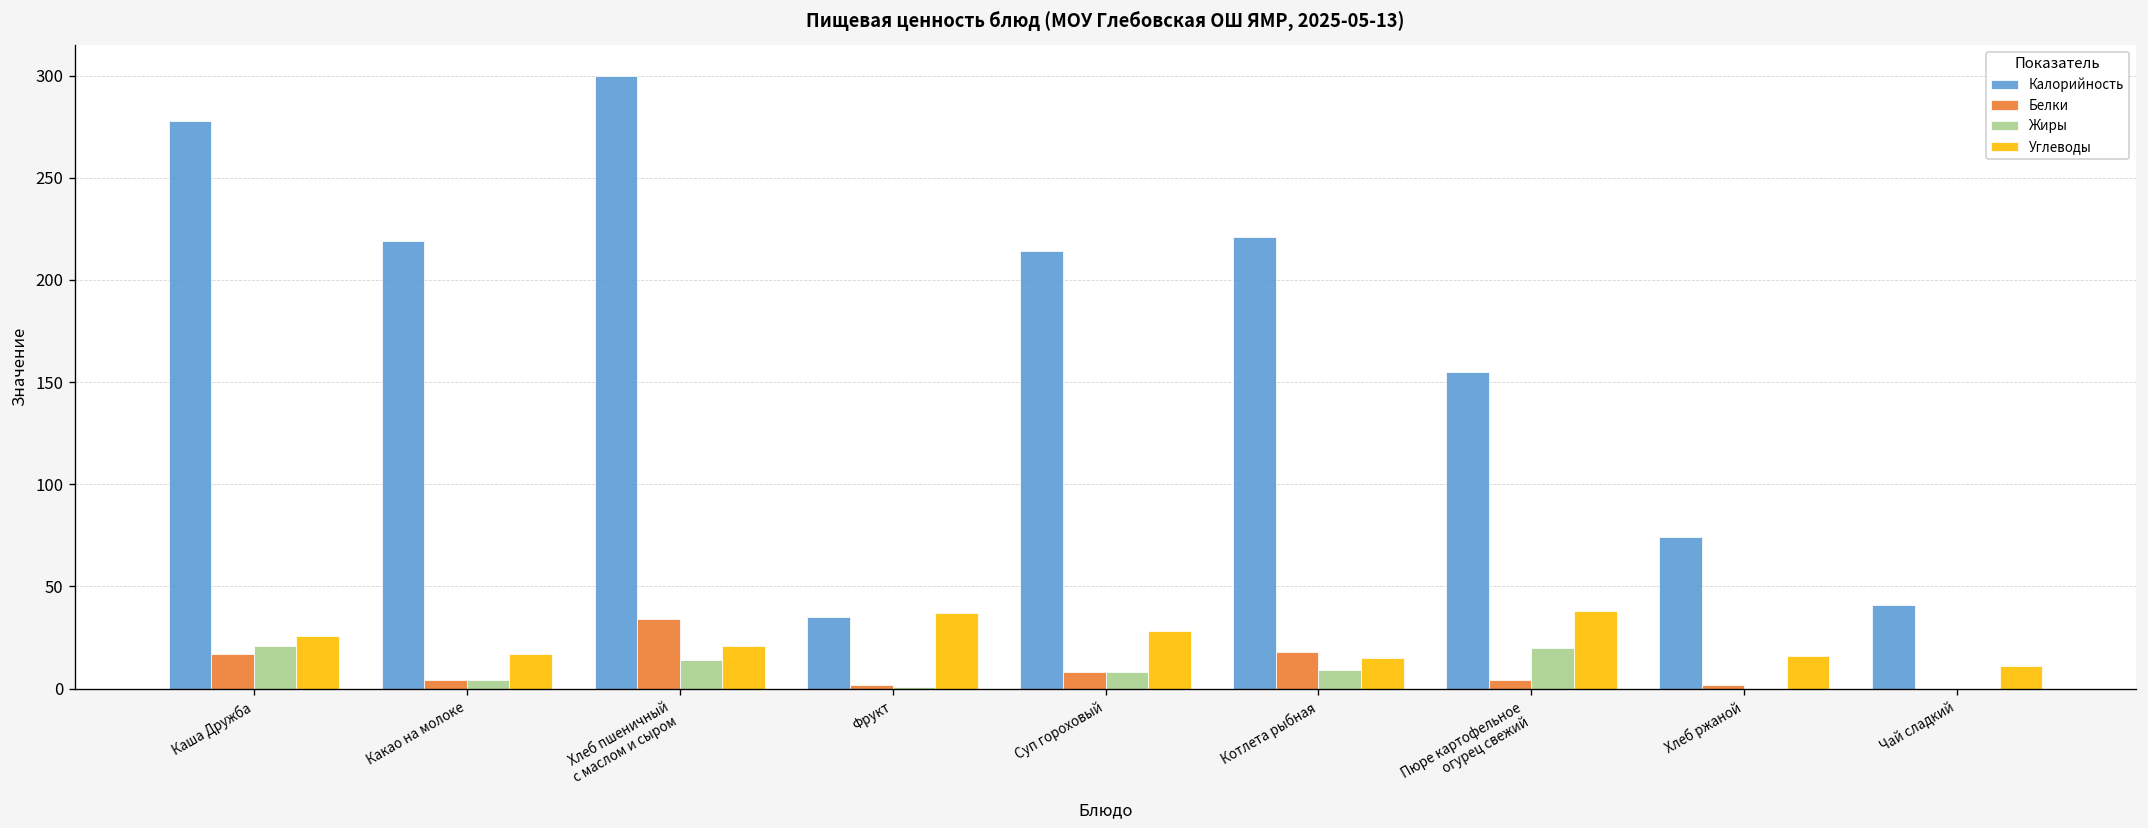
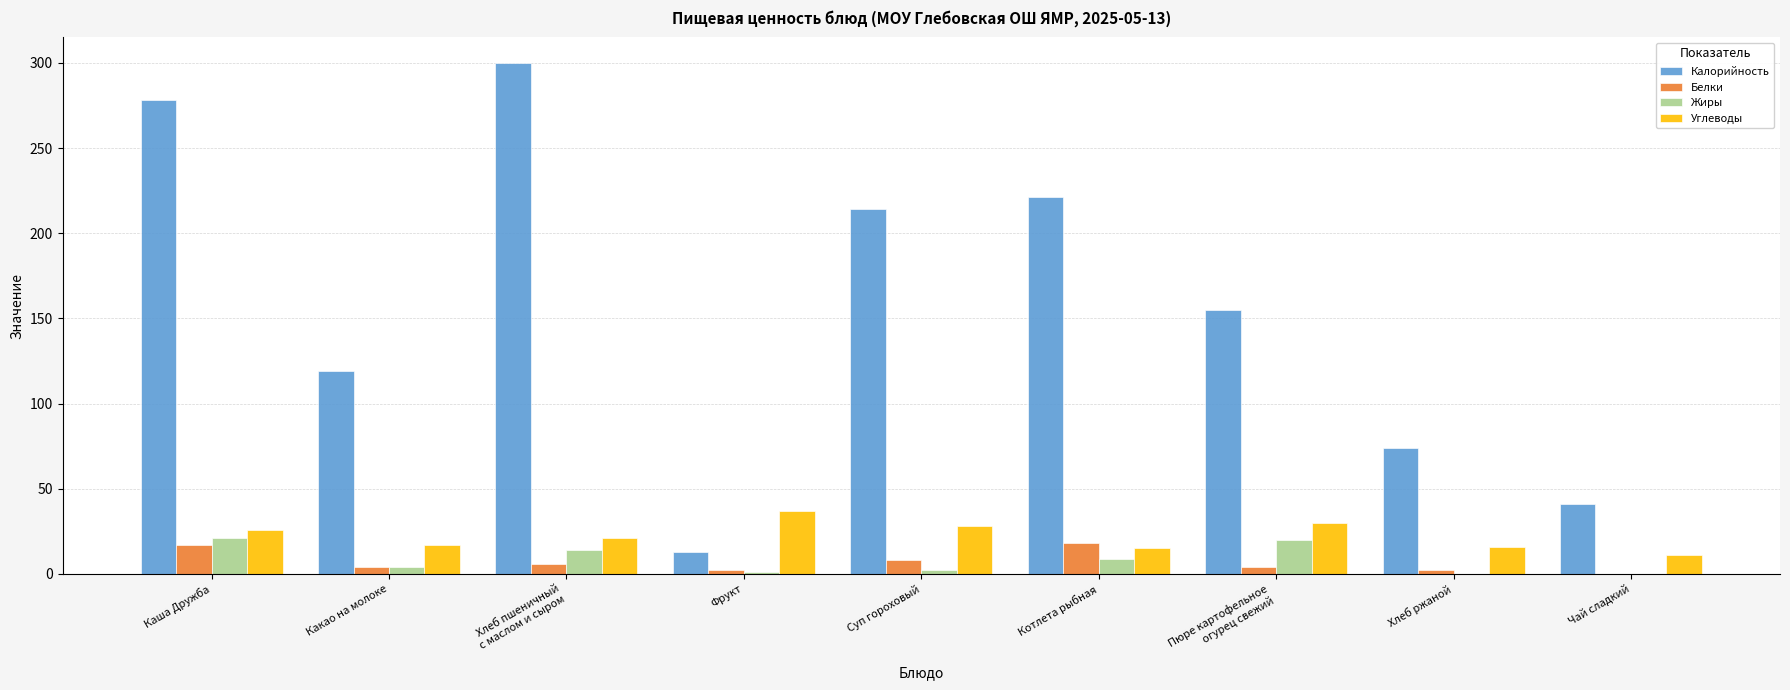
  {
    "Калорийность": {
      "Каша Дружба": 278,
-     "Какао на молоке": 219,
+     "Какао на молоке": 119,
      "Хлеб пшеничный с маслом и сыром": 300,
-     "Фрукт": 35,
+     "Фрукт": 13,
      "Суп гороховый": 214,
      "Котлета рыбная": 221,
      "Пюре картофельное огурец свежий": 155,
      "Хлеб ржаной": 74,
      "Чай сладкий": 41
    },
    "Белки": {
      "Каша Дружба": 17,
      "Какао на молоке": 4,
-     "Хлеб пшеничный с маслом и сыром": 34,
+     "Хлеб пшеничный с маслом и сыром": 6,
      "Фрукт": 2,
      "Суп гороховый": 8,
      "Котлета рыбная": 18,
      "Пюре картофельное огурец свежий": 4,
      "Хлеб ржаной": 2,
      "Чай сладкий": 0
    },
    "Жиры": {
      "Каша Дружба": 21,
      "Какао на молоке": 4,
      "Хлеб пшеничный с маслом и сыром": 14,
-     "Суп гороховый": 8,
+     "Суп гороховый": 2,
      "Котлета рыбная": 9,
      "Пюре картофельное огурец свежий": 20,
      "Хлеб ржаной": 0,
      "Чай сладкий": 0
    },
    "Углеводы": {
      "Каша Дружба": 26,
      "Какао на молоке": 17,
      "Хлеб пшеничный с маслом и сыром": 21,
      "Фрукт": 37,
      "Суп гороховый": 28,
      "Котлета рыбная": 15,
-     "Пюре картофельное огурец свежий": 38,
+     "Пюре картофельное огурец свежий": 30,
      "Хлеб ржаной": 16,
      "Чай сладкий": 11
    }
  }
